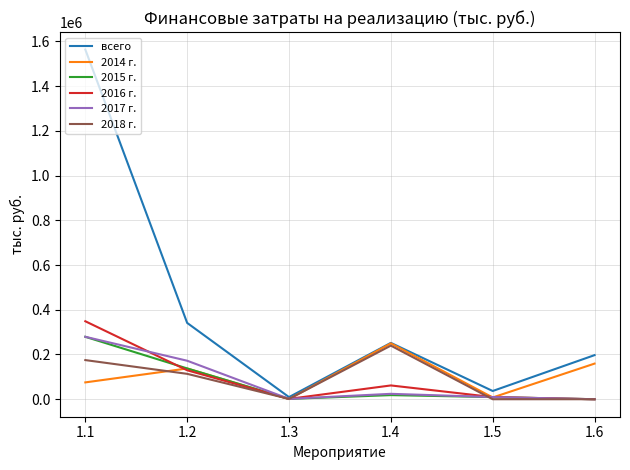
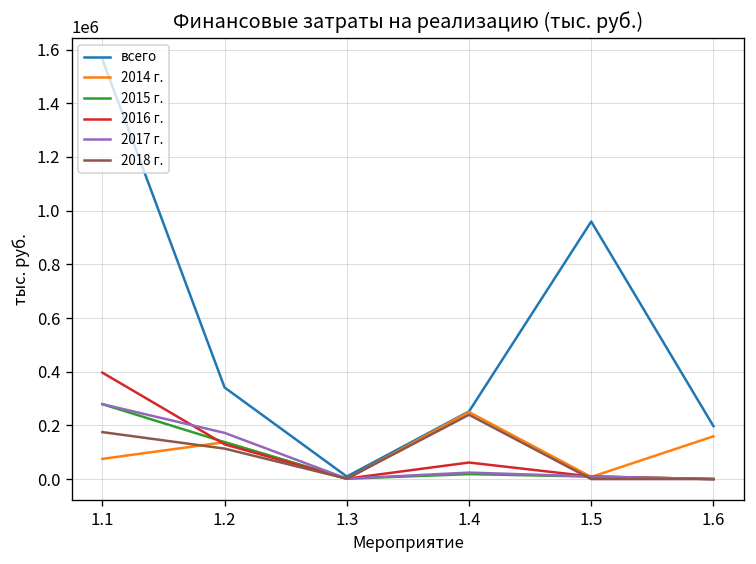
  {
    "всего": {
      "1.2": 340000,
-     "1.5": 40000,
+     "1.5": 960000,
      "1.6": 200000
    },
    "2014 г.": {
      "1.1": 80000,
      "1.6": 160000
    },
    "2016 г.": {
-     "1.1": 350000,
+     "1.1": 400000,
      "1.4": 60000
    },
    "2017 г.": {
      "1.2": 170000
    },
    "2018 г.": {
      "1.1": 170000,
      "1.2": 110000
    }
  }
